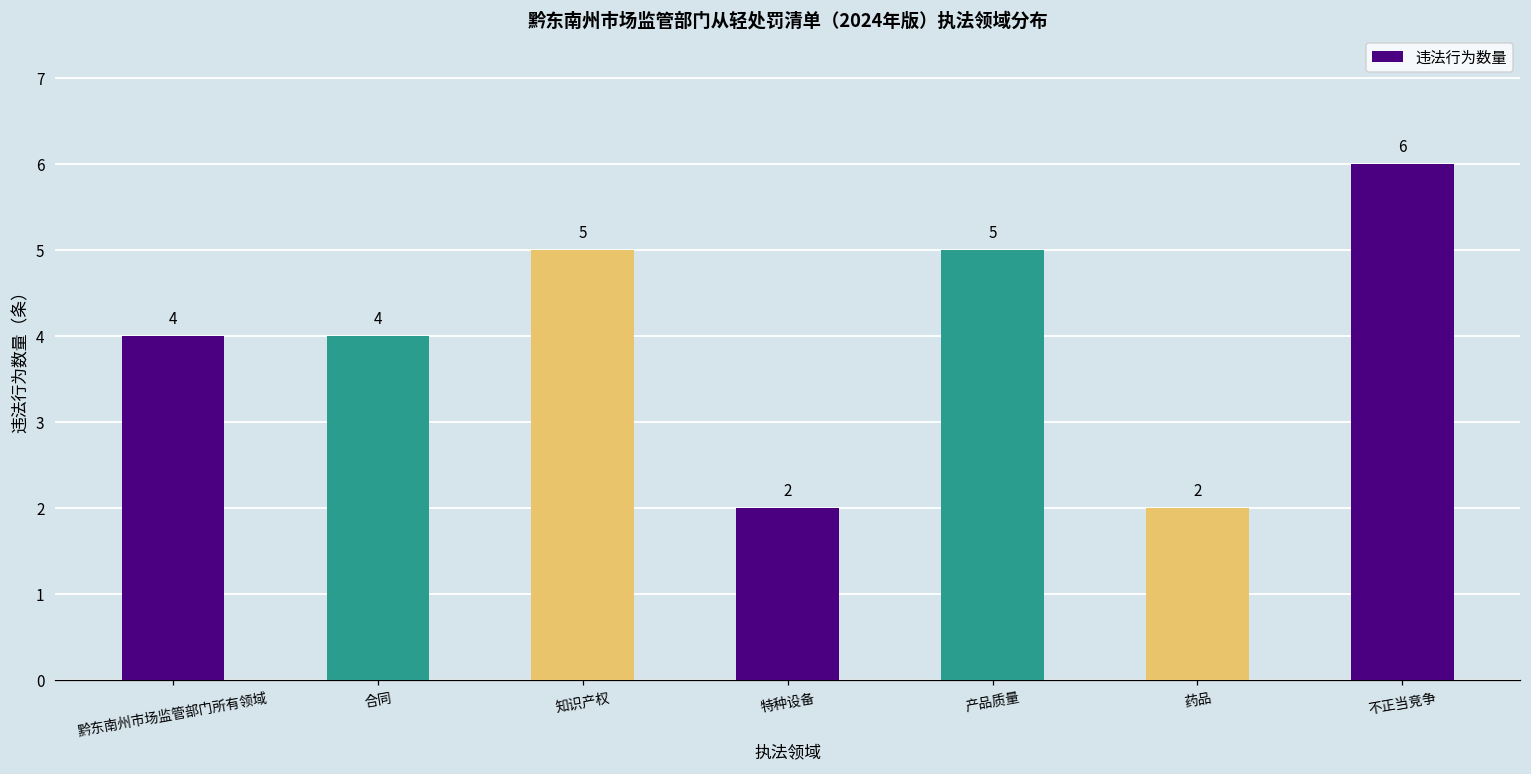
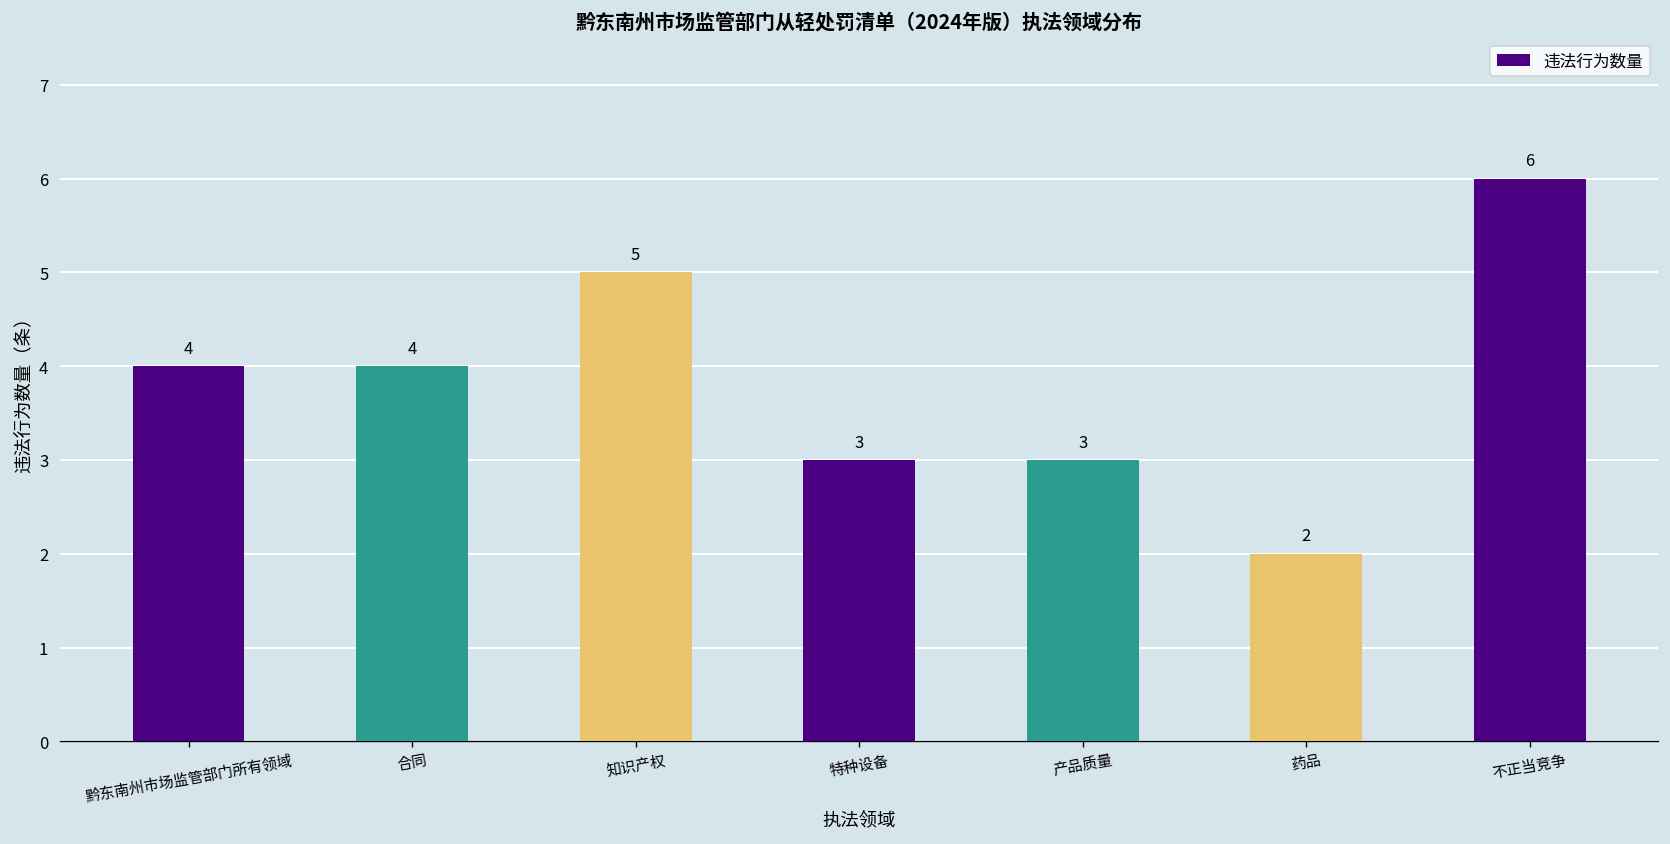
  {
    "黔东南州市场监管部门所有领域": 4,
    "合同": 4,
    "知识产权": 5,
-   "特种设备": 2,
-   "产品质量": 5,
+   "特种设备": 3,
+   "产品质量": 3,
    "药品": 2,
    "不正当竞争": 6
  }
